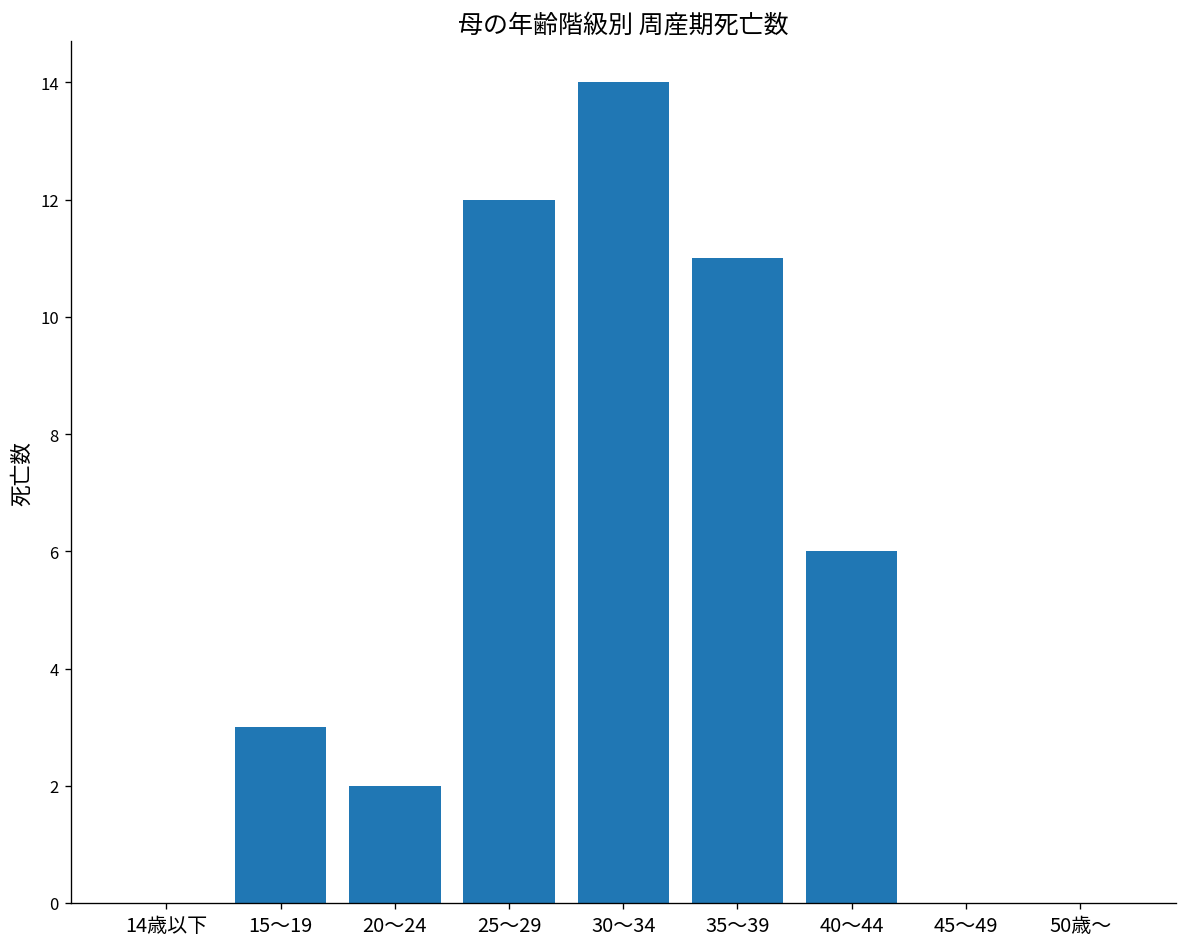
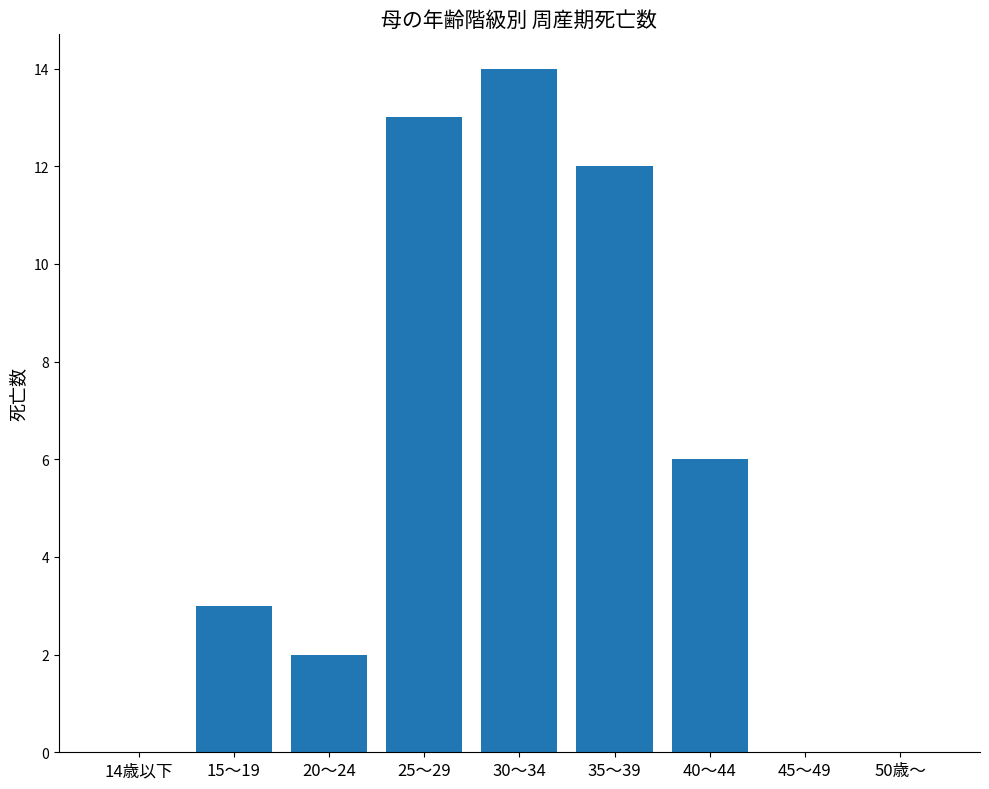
  {
    "14歳以下": 0,
    "15～19": 3,
    "20～24": 2,
-   "25～29": 12,
+   "25～29": 13,
    "30～34": 14,
-   "35～39": 11,
+   "35～39": 12,
    "40～44": 6,
    "45～49": 0,
    "50歳～": 0
  }
